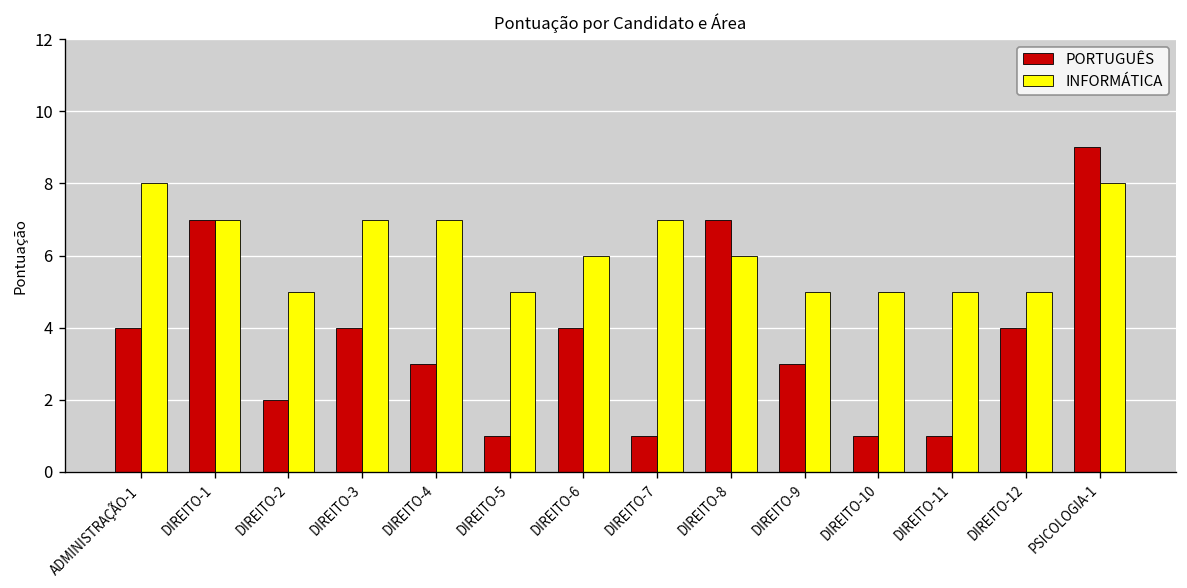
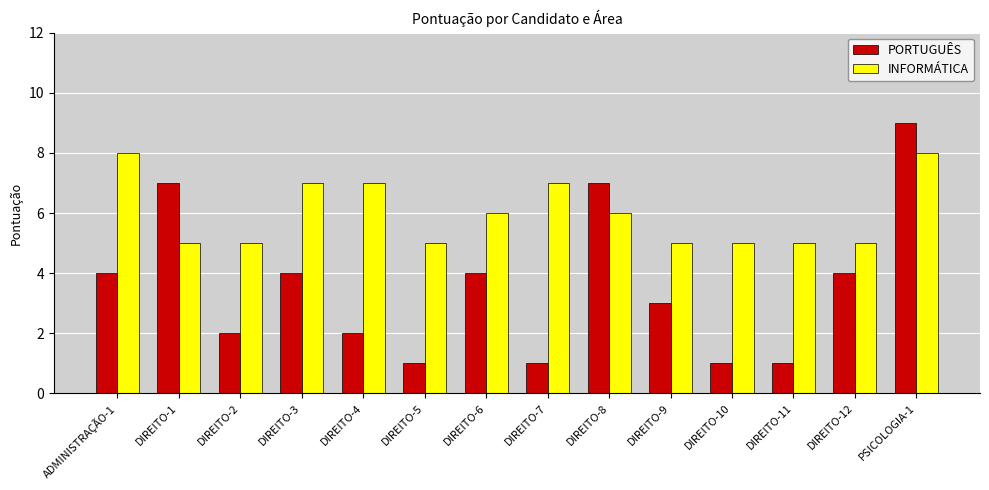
  {
    "PORTUGUÊS": {
      "ADMINISTRAÇÃO-1": 4,
      "DIREITO-1": 7,
      "DIREITO-2": 2,
      "DIREITO-3": 4,
-     "DIREITO-4": 3,
+     "DIREITO-4": 2,
      "DIREITO-5": 1,
      "DIREITO-6": 4,
      "DIREITO-7": 1,
      "DIREITO-8": 7,
      "DIREITO-9": 3,
      "DIREITO-10": 1,
      "DIREITO-11": 1,
      "DIREITO-12": 4,
      "PSICOLOGIA-1": 9
    },
    "INFORMÁTICA": {
      "ADMINISTRAÇÃO-1": 8,
-     "DIREITO-1": 7,
+     "DIREITO-1": 5,
      "DIREITO-2": 5,
      "DIREITO-3": 7,
      "DIREITO-4": 7,
      "DIREITO-5": 5,
      "DIREITO-6": 6,
      "DIREITO-7": 7,
      "DIREITO-8": 6,
      "DIREITO-9": 5,
      "DIREITO-10": 5,
      "DIREITO-11": 5,
      "DIREITO-12": 5,
      "PSICOLOGIA-1": 8
    }
  }
